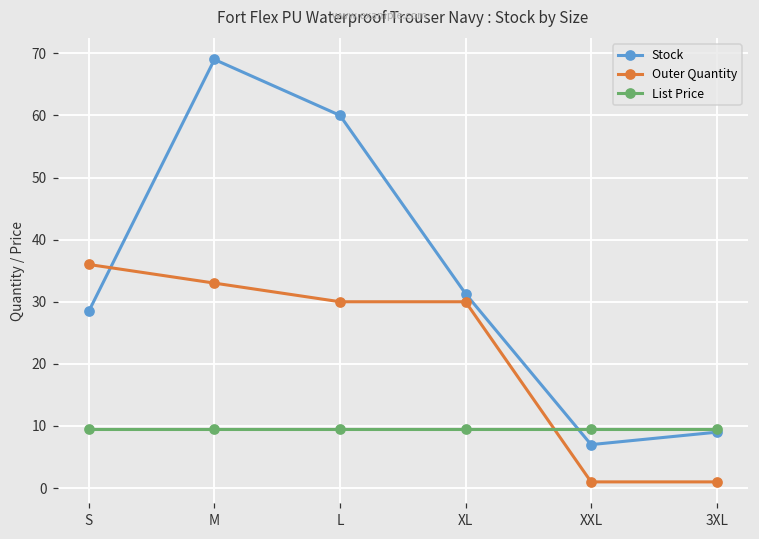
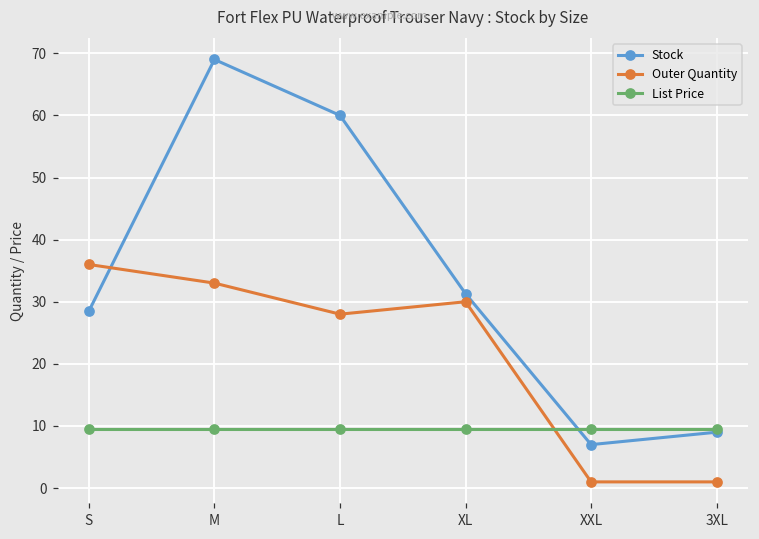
  {
    "Stock": {
      "S": 29,
      "M": 69,
      "L": 60,
      "XL": 31,
      "XXL": 7,
      "3XL": 9
    },
    "Outer Quantity": {
      "S": 36,
      "M": 33,
-     "L": 30,
+     "L": 28,
      "XL": 30,
      "XXL": 1,
      "3XL": 1
    },
    "List Price": {
      "S": 10,
      "M": 10,
      "L": 10,
      "XL": 10,
      "XXL": 10,
      "3XL": 10
    }
  }
